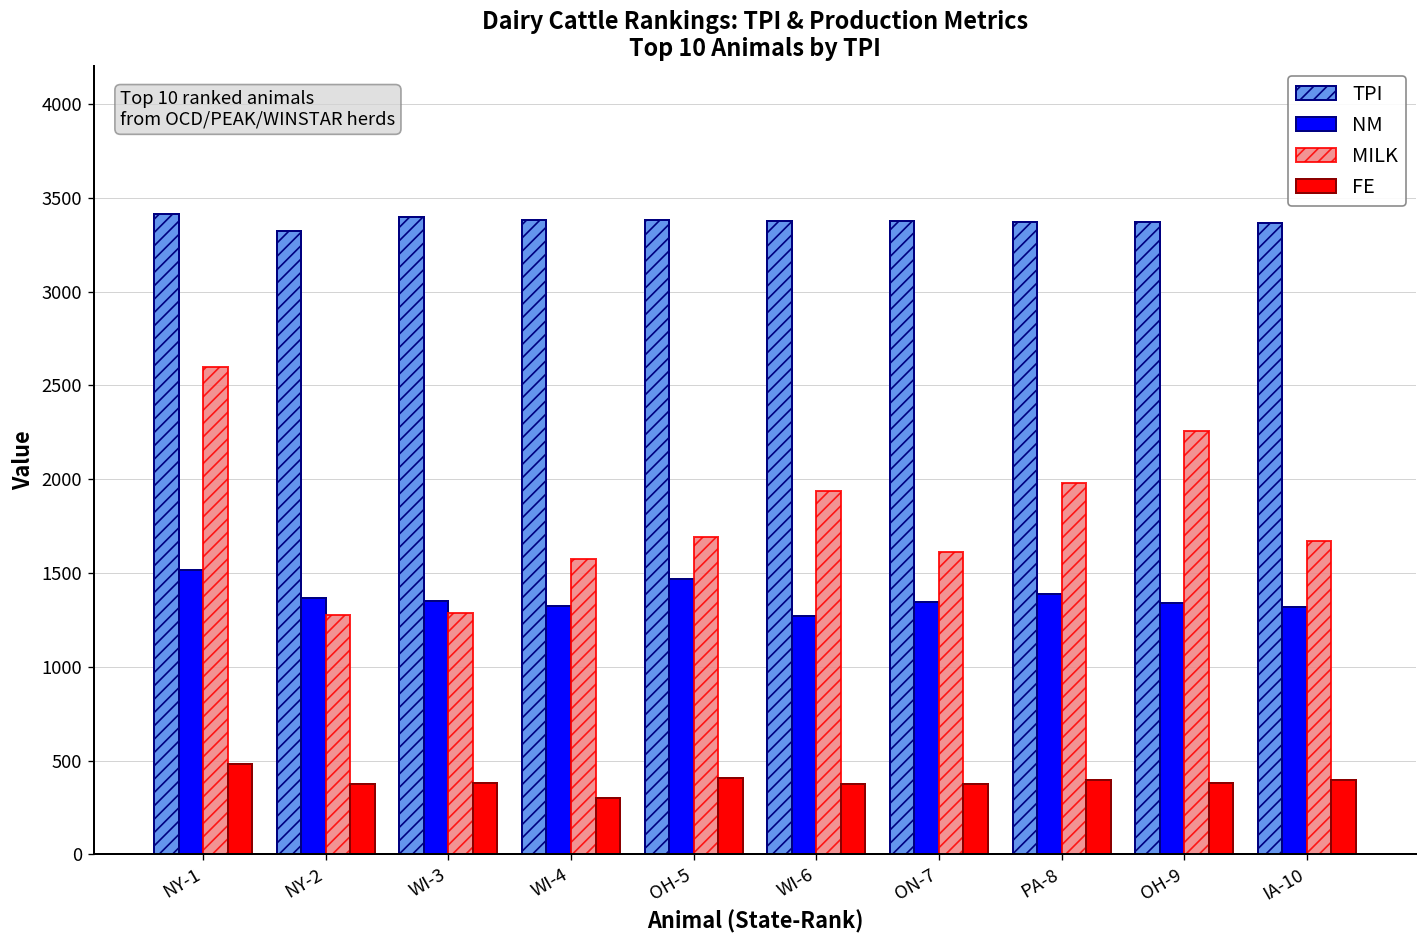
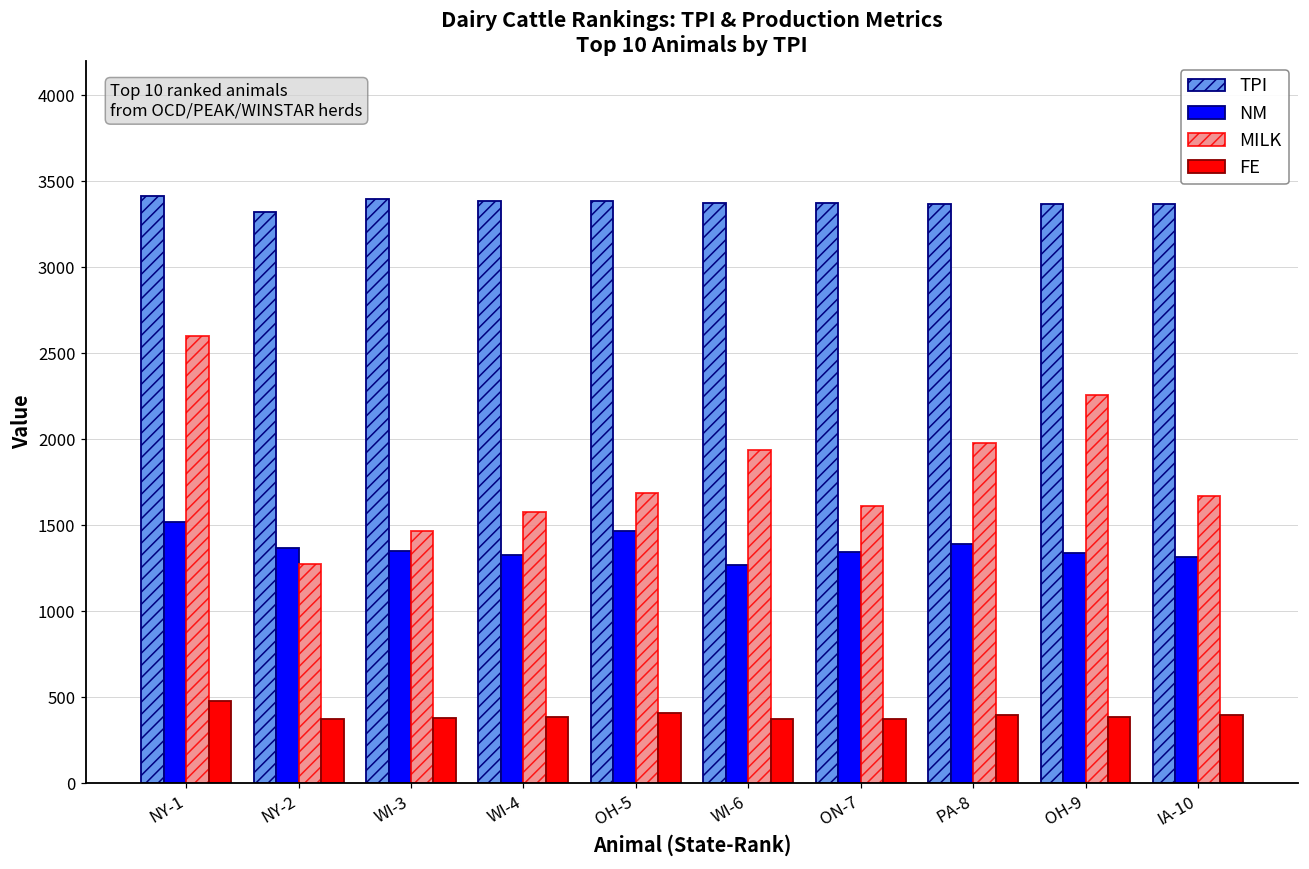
  {
    "TPI": {
      "NY-1": 3420,
      "NY-2": 3320,
      "WI-3": 3400,
      "WI-4": 3380,
      "OH-5": 3380,
      "WI-6": 3380,
      "ON-7": 3370,
      "PA-8": 3370,
      "OH-9": 3370,
      "IA-10": 3370
    },
    "NM": {
      "NY-1": 1520,
      "NY-2": 1370,
      "WI-3": 1350,
      "WI-4": 1330,
      "OH-5": 1470,
      "WI-6": 1270,
      "ON-7": 1350,
      "PA-8": 1390,
      "OH-9": 1340,
      "IA-10": 1320
    },
    "MILK": {
      "NY-1": 2600,
      "NY-2": 1270,
-     "WI-3": 1290,
+     "WI-3": 1470,
      "WI-4": 1580,
      "OH-5": 1690,
      "WI-6": 1940,
      "ON-7": 1610,
      "PA-8": 1980,
      "OH-9": 2260,
      "IA-10": 1670
    },
    "FE": {
      "NY-1": 480,
      "NY-2": 370,
      "WI-3": 380,
-     "WI-4": 300,
+     "WI-4": 390,
      "OH-5": 410,
      "WI-6": 380,
      "ON-7": 370,
      "PA-8": 400,
      "OH-9": 380,
      "IA-10": 400
    }
  }
